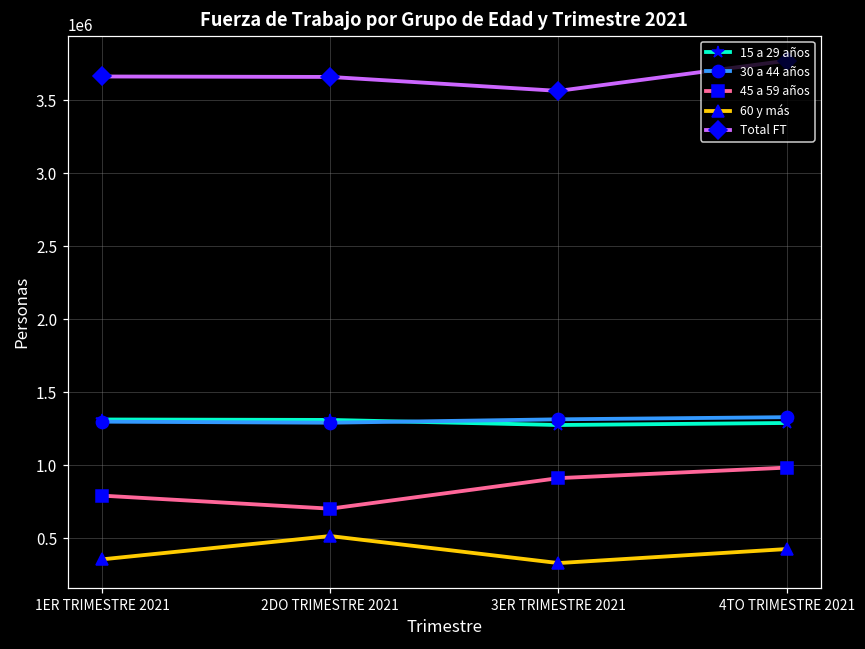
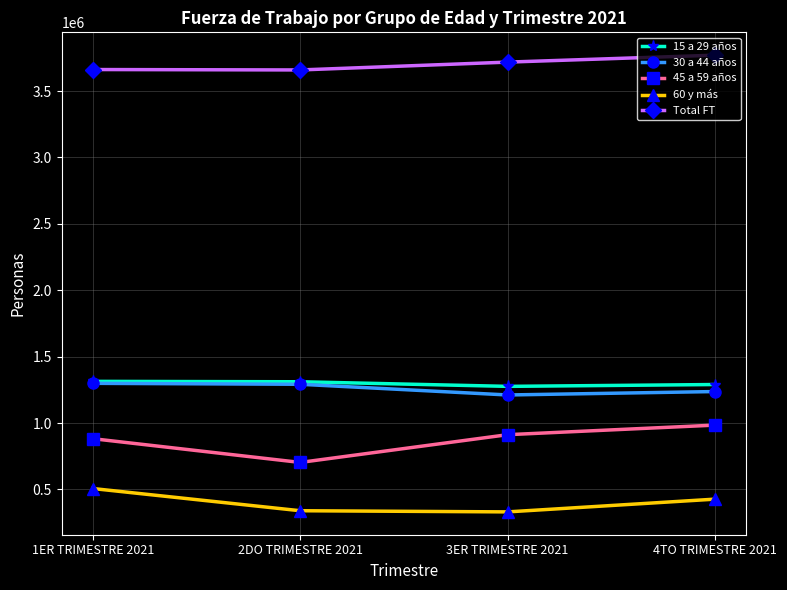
  {
    "15 a 29 años": {
      "3ER TRIMESTRE 2021": 1280000,
      "4TO TRIMESTRE 2021": 1290000
    },
    "30 a 44 años": {
-     "3ER TRIMESTRE 2021": 1310000,
-     "4TO TRIMESTRE 2021": 1330000
+     "3ER TRIMESTRE 2021": 1210000,
+     "4TO TRIMESTRE 2021": 1240000
    },
    "45 a 59 años": {
-     "1ER TRIMESTRE 2021": 790000,
+     "1ER TRIMESTRE 2021": 880000,
      "2DO TRIMESTRE 2021": 700000,
      "3ER TRIMESTRE 2021": 910000,
      "4TO TRIMESTRE 2021": 980000
    },
    "60 y más": {
-     "1ER TRIMESTRE 2021": 360000,
-     "2DO TRIMESTRE 2021": 520000,
+     "1ER TRIMESTRE 2021": 510000,
+     "2DO TRIMESTRE 2021": 340000,
      "3ER TRIMESTRE 2021": 330000,
      "4TO TRIMESTRE 2021": 430000
    },
    "Total FT": {
      "1ER TRIMESTRE 2021": 3660000,
      "2DO TRIMESTRE 2021": 3660000,
-     "3ER TRIMESTRE 2021": 3560000
+     "3ER TRIMESTRE 2021": 3720000
    }
  }
